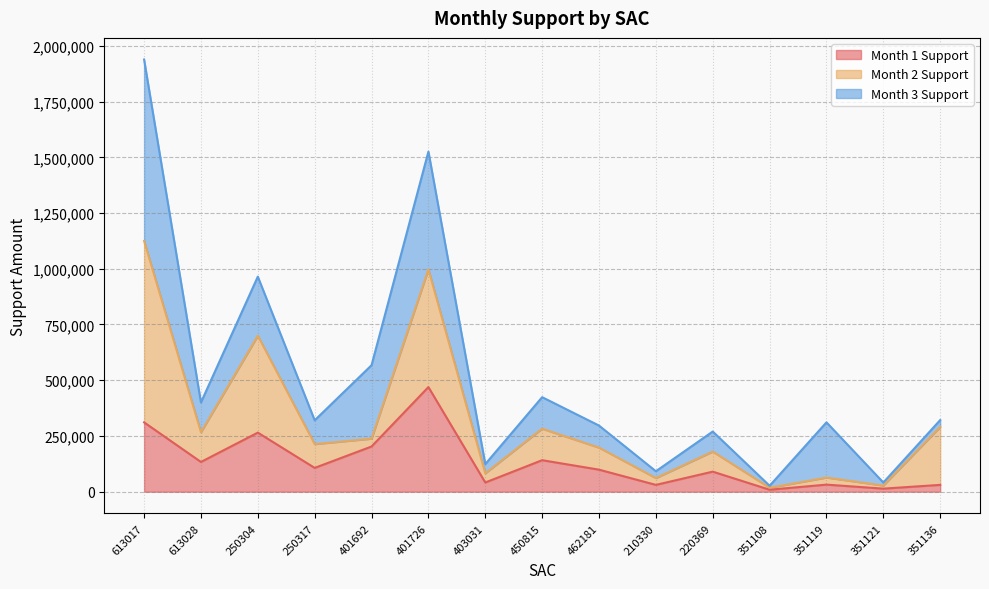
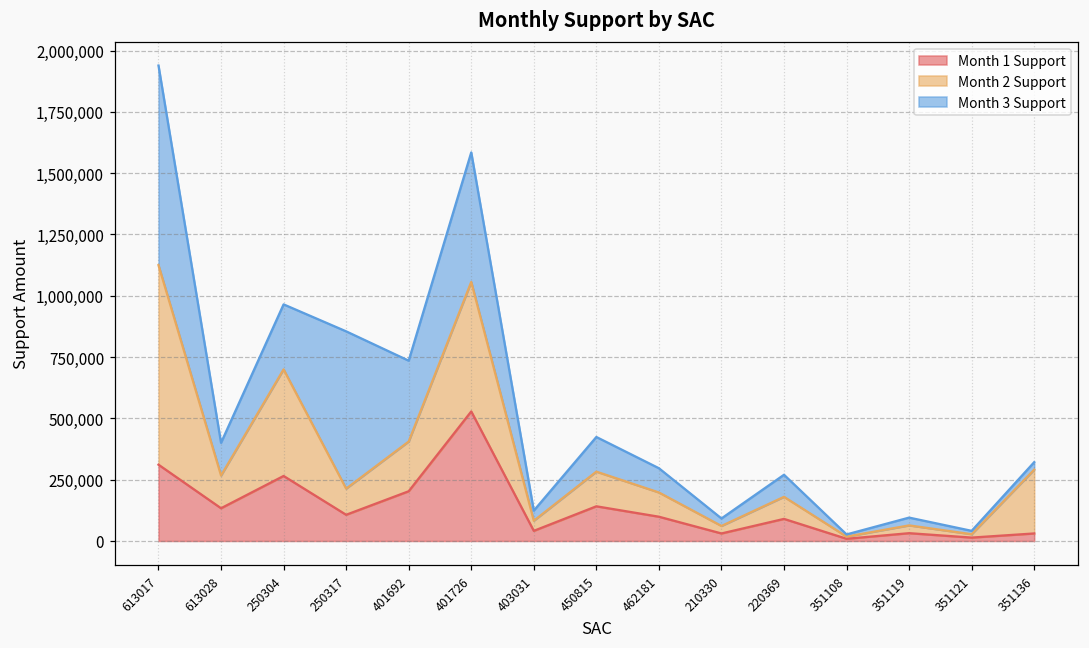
  {
    "Month 1 Support": {
      "613017": "310,000",
      "613028": "130,000",
      "250304": "270,000",
      "250317": "110,000",
      "401692": "200,000",
-     "401726": "470,000",
+     "401726": "530,000",
      "403031": "40,000",
      "450815": "140,000",
      "462181": "100,000",
      "210330": "30,000",
      "220369": "90,000",
      "351119": "30,000",
      "351121": "10,000",
      "351136": "30,000"
    },
    "Month 2 Support": {
      "613017": "810,000",
      "613028": "130,000",
      "250304": "430,000",
      "250317": "110,000",
-     "401692": "40,000",
+     "401692": "200,000",
      "401726": "530,000",
      "403031": "40,000",
      "450815": "140,000",
      "462181": "100,000",
      "210330": "30,000",
      "220369": "90,000",
      "351119": "30,000",
      "351121": "10,000",
      "351136": "260,000"
    },
    "Month 3 Support": {
      "613017": "810,000",
      "613028": "130,000",
      "250304": "270,000",
-     "250317": "110,000",
+     "250317": "640,000",
      "401692": "330,000",
      "401726": "530,000",
      "403031": "40,000",
      "450815": "140,000",
      "462181": "100,000",
      "210330": "30,000",
      "220369": "90,000",
-     "351119": "250,000",
+     "351119": "30,000",
      "351121": "10,000",
      "351136": "30,000"
    }
  }
